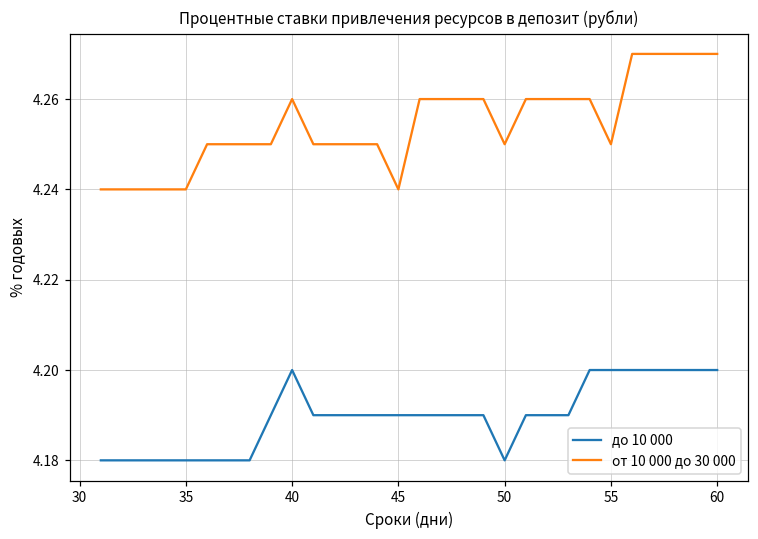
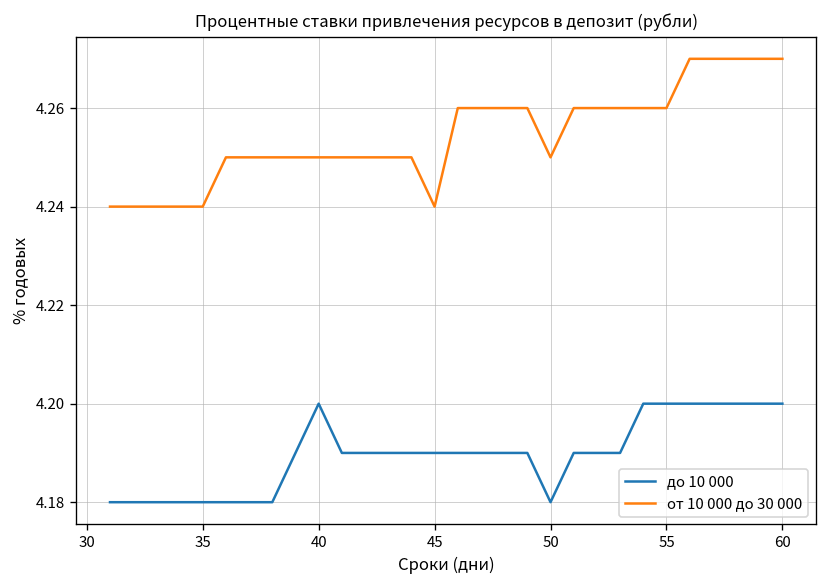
  {
    "до 10 000": {
      "35": 4.18,
      "40": 4.20,
      "45": 4.19,
      "50": 4.18,
      "55": 4.20,
      "60": 4.20
    },
    "от 10 000 до 30 000": {
      "35": 4.24,
-     "40": 4.26,
+     "40": 4.25,
      "45": 4.24,
      "50": 4.25,
-     "55": 4.25,
+     "55": 4.26,
      "60": 4.27
    }
  }
